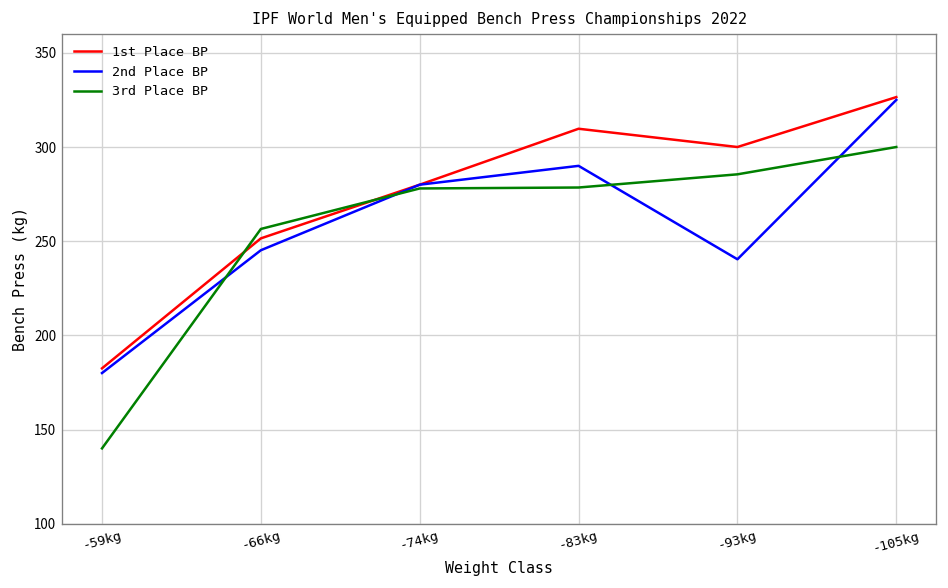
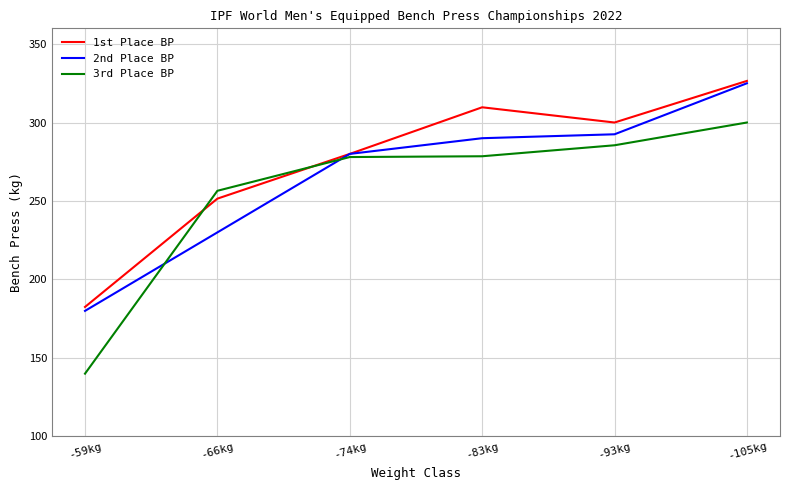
  {
    "1st Place BP": {
      "-59kg": 183,
      "-66kg": 252,
      "-83kg": 310,
      "-93kg": 300
    },
    "2nd Place BP": {
      "-59kg": 180,
-     "-66kg": 245,
+     "-66kg": 230,
      "-83kg": 290,
-     "-93kg": 240
+     "-93kg": 293
    },
    "3rd Place BP": {
      "-59kg": 140,
      "-66kg": 257,
      "-74kg": 278,
      "-83kg": 279,
      "-93kg": 286,
      "-105kg": 300
    }
  }
